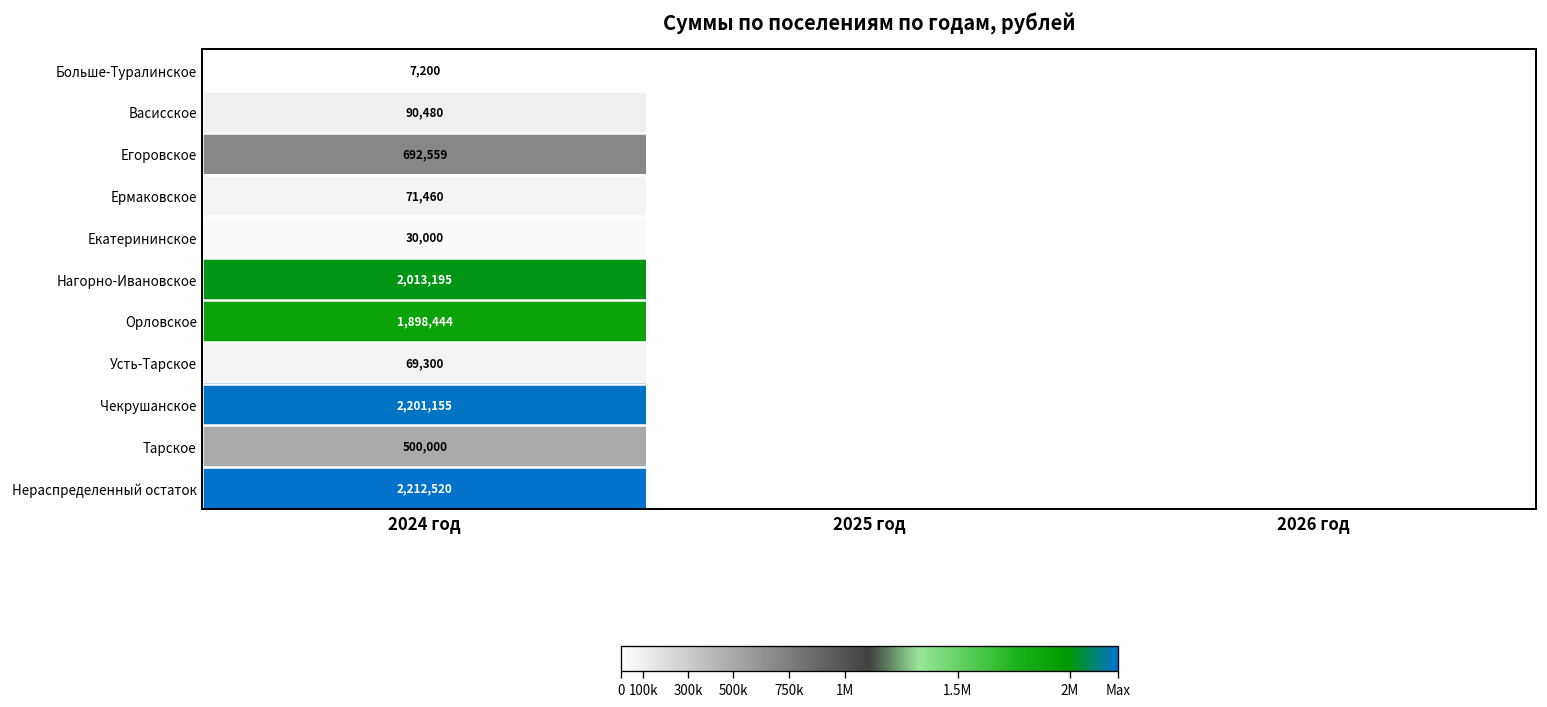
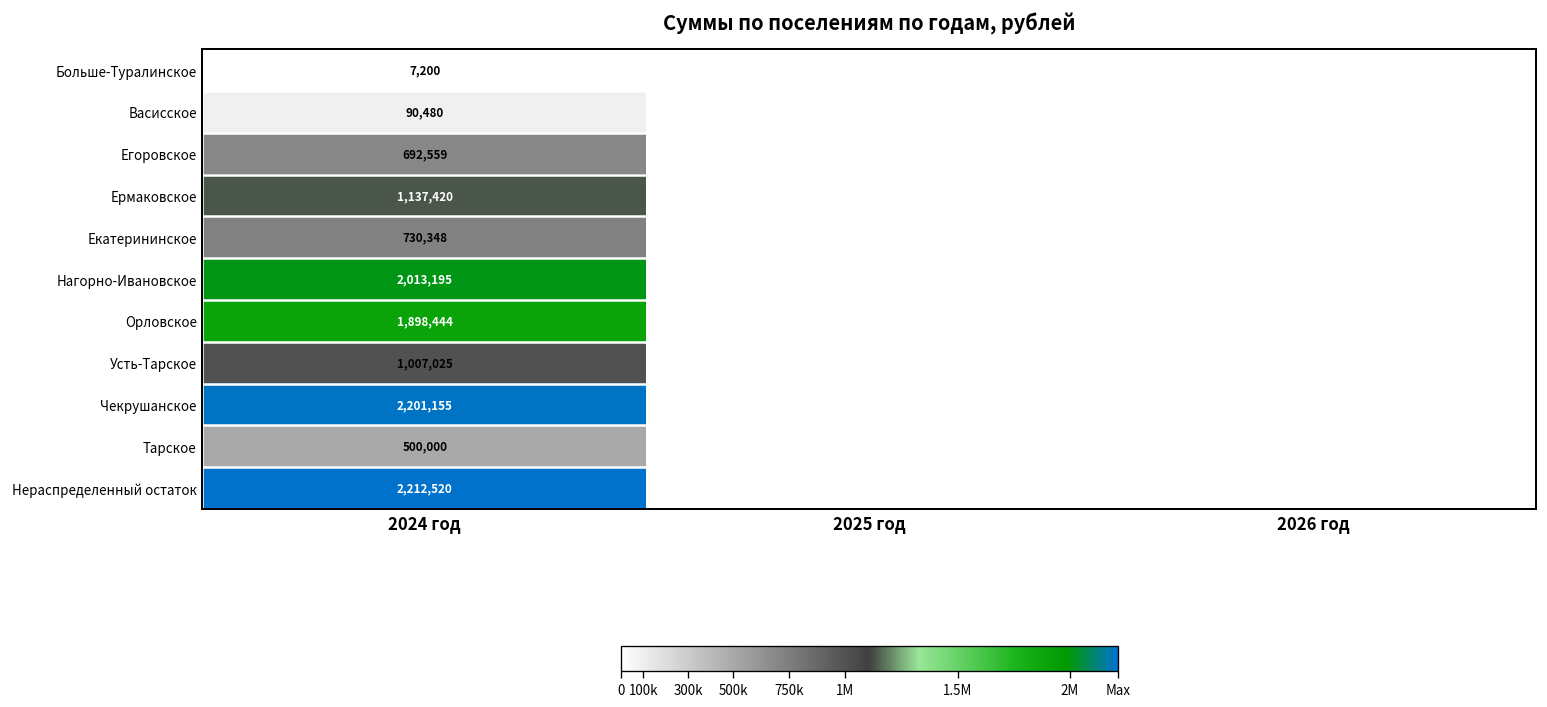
  {
    "Больше-Туралинское": {
      "2024 год": "7,200"
    },
    "Васисское": {
      "2024 год": "90,480"
    },
    "Егоровское": {
      "2024 год": "692,559"
    },
    "Ермаковское": {
-     "2024 год": "71,460"
+     "2024 год": "1,137,420"
    },
    "Екатерининское": {
-     "2024 год": "30,000"
+     "2024 год": "730,348"
    },
    "Нагорно-Ивановское": {
      "2024 год": "2,013,195"
    },
    "Орловское": {
      "2024 год": "1,898,444"
    },
    "Усть-Тарское": {
-     "2024 год": "69,300"
+     "2024 год": "1,007,025"
    },
    "Чекрушанское": {
      "2024 год": "2,201,155"
    },
    "Тарское": {
      "2024 год": "500,000"
    },
    "Нераспределенный остаток": {
      "2024 год": "2,212,520"
    }
  }
